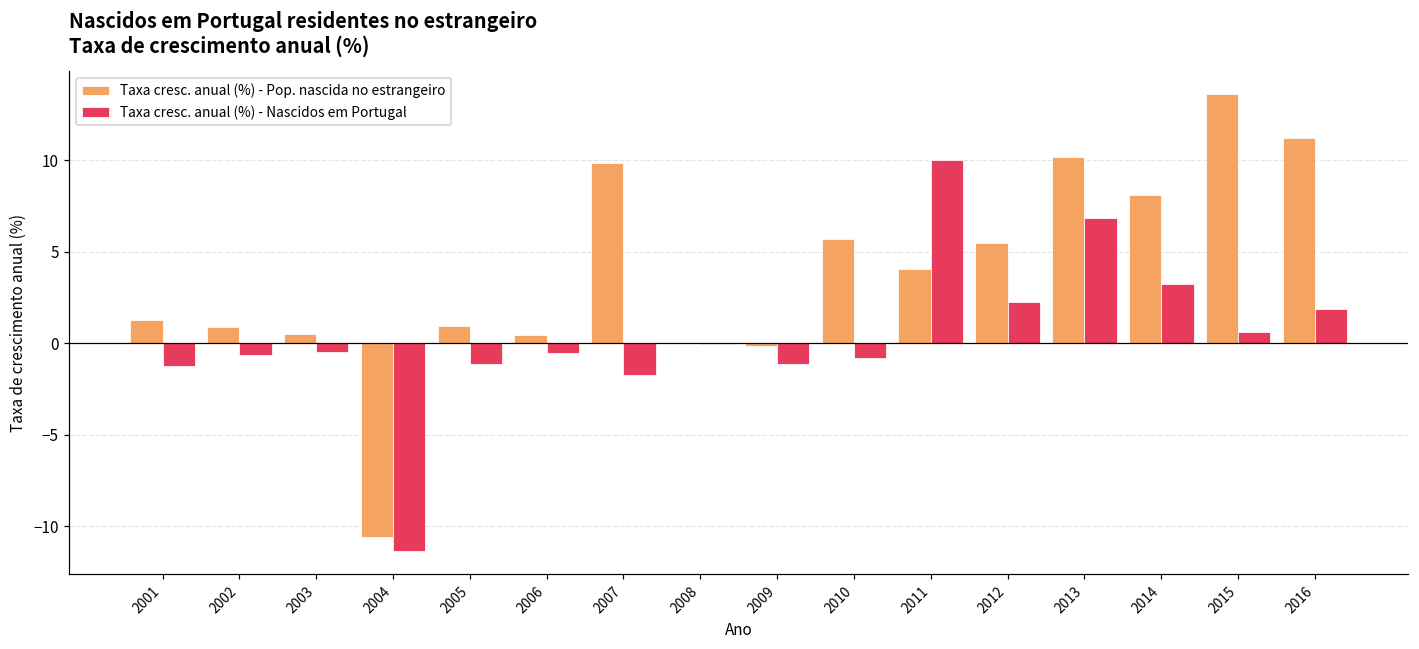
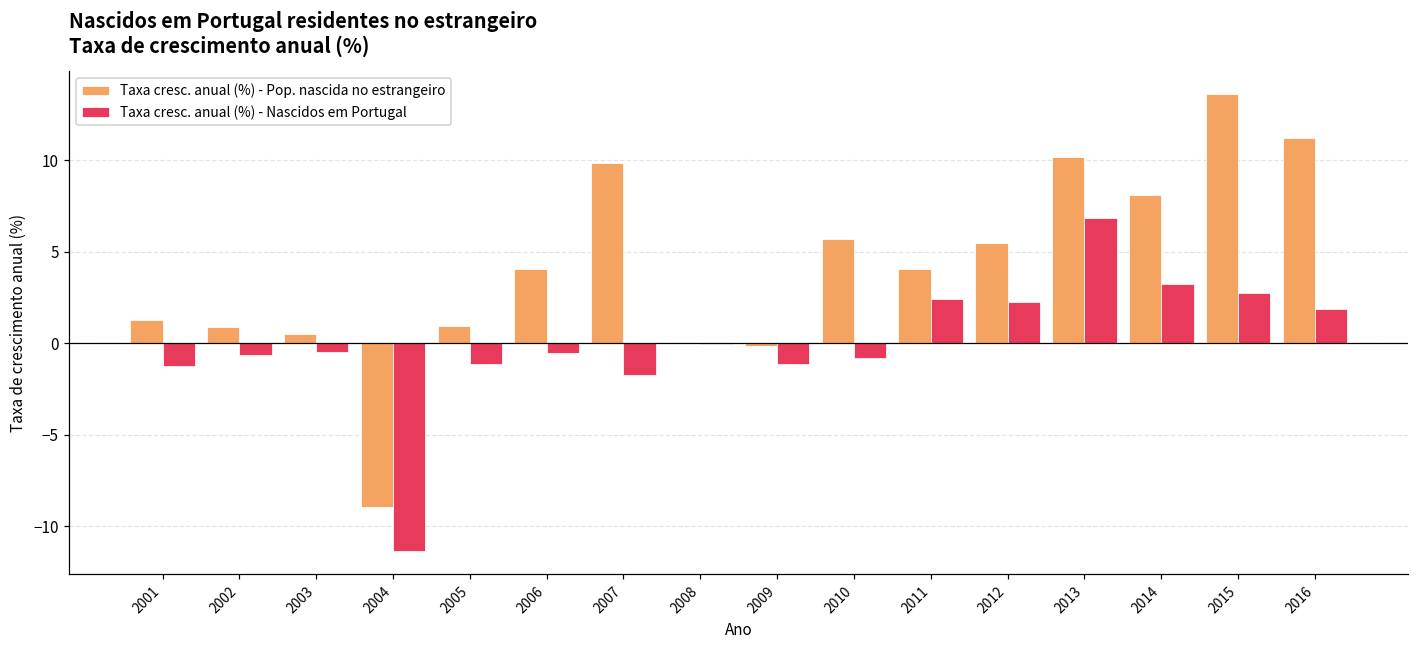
  {
    "Taxa cresc. anual (%) - Pop. nascida no estrangeiro": {
      "2001": 1.3,
      "2002": 0.9,
      "2003": 0.5,
-     "2004": -10.6,
+     "2004": -8.9,
      "2005": 1.0,
-     "2006": 0.4,
+     "2006": 4.1,
      "2007": 9.9,
      "2009": -0.2,
      "2010": 5.7,
      "2011": 4.1,
      "2012": 5.5,
      "2013": 10.2,
      "2014": 8.1,
      "2015": 13.6,
      "2016": 11.2
    },
    "Taxa cresc. anual (%) - Nascidos em Portugal": {
      "2001": -1.2,
      "2002": -0.6,
      "2003": -0.5,
      "2004": -11.4,
      "2005": -1.1,
      "2006": -0.5,
      "2007": -1.7,
      "2009": -1.1,
      "2010": -0.8,
-     "2011": 10.0,
+     "2011": 2.4,
      "2012": 2.3,
      "2013": 6.8,
      "2014": 3.3,
-     "2015": 0.6,
+     "2015": 2.7,
      "2016": 1.9
    }
  }
